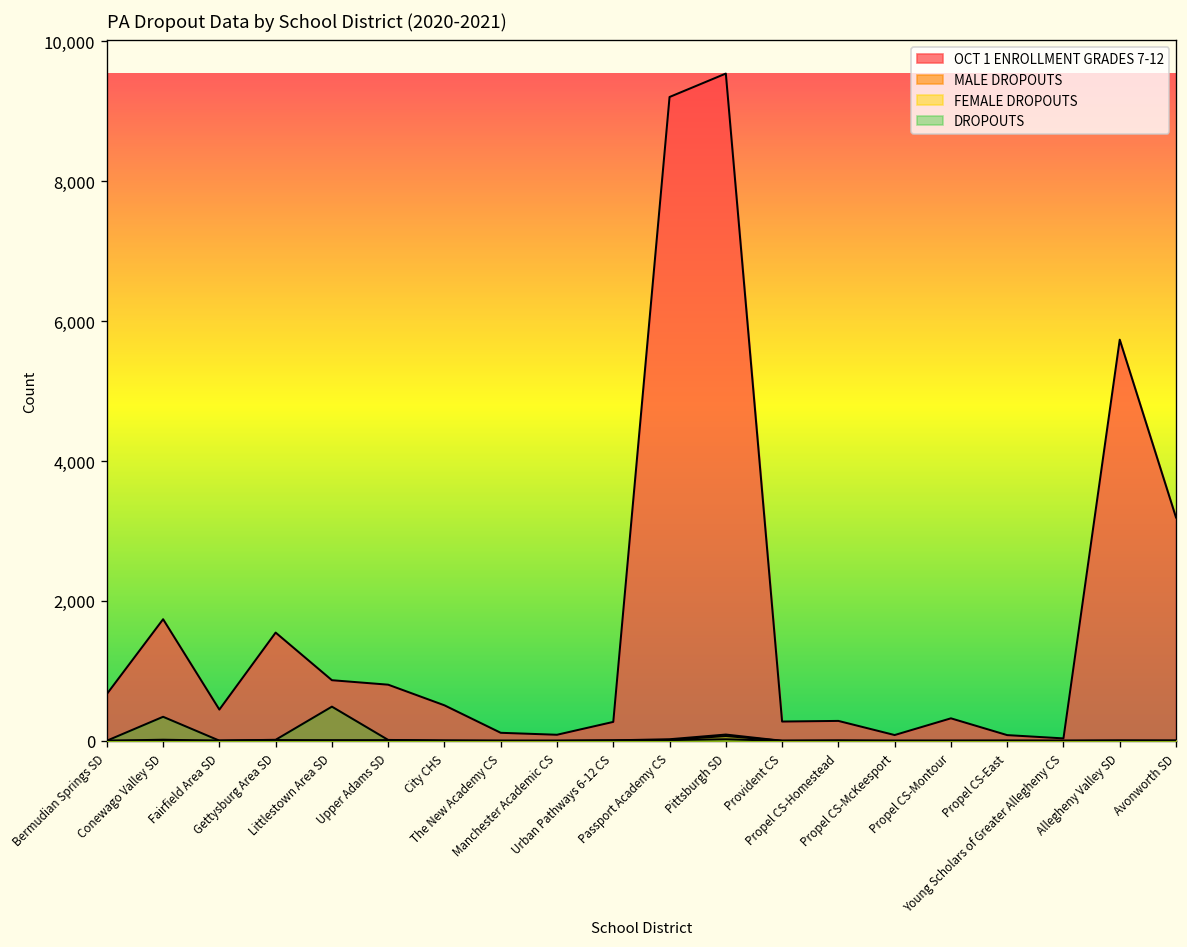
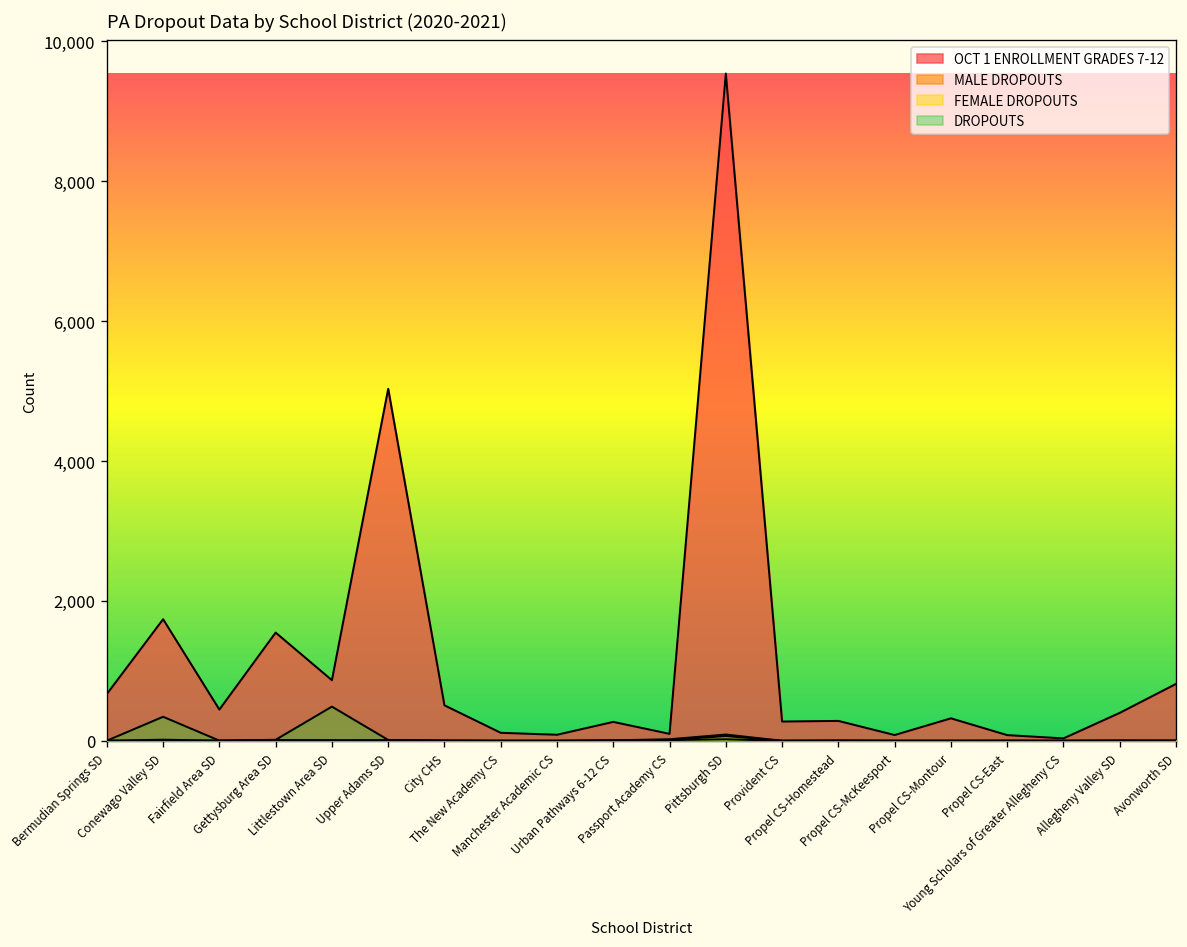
  {
    "OCT 1 ENROLLMENT GRADES 7-12": {
      "Bermudian Springs SD": "700",
      "Conewago Valley SD": "1,700",
      "Fairfield Area SD": "400",
      "Gettysburg Area SD": "1,500",
      "Littlestown Area SD": "900",
-     "Upper Adams SD": "800",
+     "Upper Adams SD": "5,000",
      "City CHS": "500",
      "The New Academy CS": "100",
      "Manchester Academic CS": "100",
      "Urban Pathways 6-12 CS": "300",
-     "Passport Academy CS": "9,200",
+     "Passport Academy CS": "100",
      "Pittsburgh SD": "9,500",
      "Provident CS": "300",
      "Propel CS-Homestead": "300",
      "Propel CS-McKeesport": "100",
      "Propel CS-Montour": "300",
      "Propel CS-East": "100",
-     "Allegheny Valley SD": "5,700",
-     "Avonworth SD": "3,200"
+     "Allegheny Valley SD": "400",
+     "Avonworth SD": "800"
    },
    "FEMALE DROPOUTS": {
      "Pittsburgh SD": "0"
    },
    "DROPOUTS": {
      "Conewago Valley SD": "300",
      "Littlestown Area SD": "500"
    }
  }
